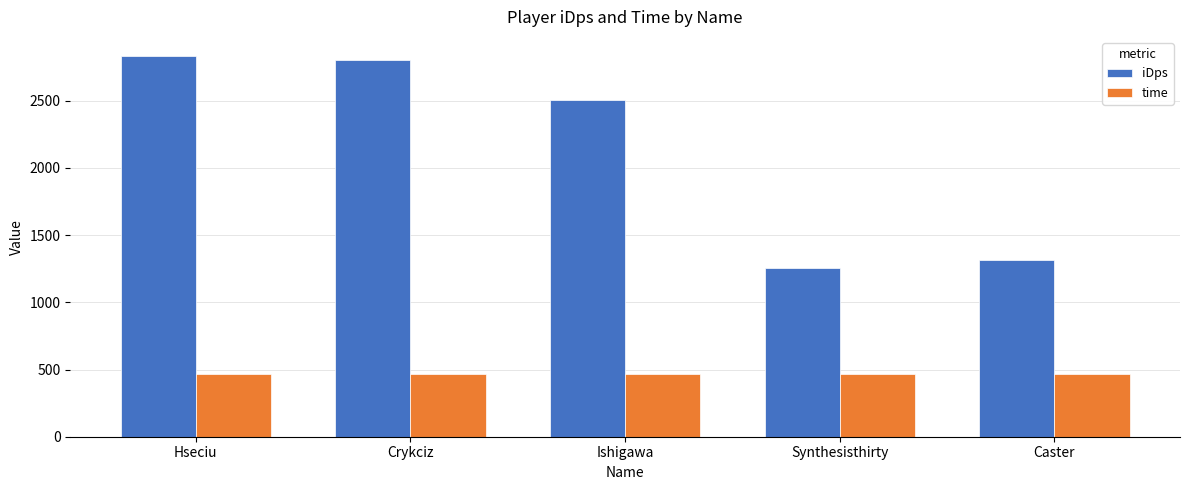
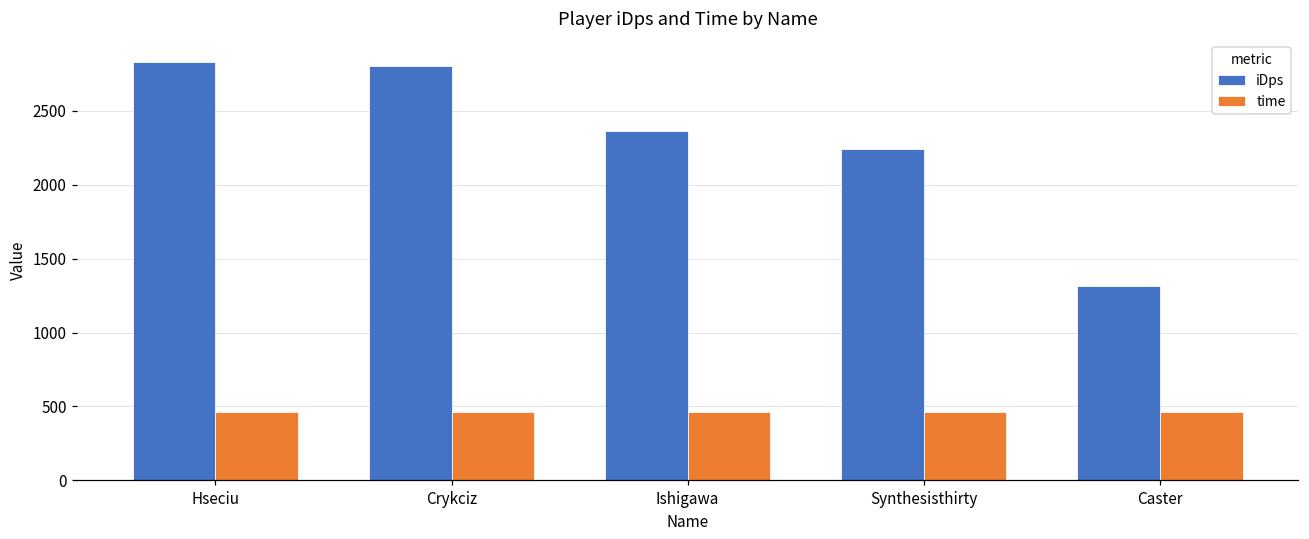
  {
    "iDps": {
      "Hseciu": 2830,
      "Crykciz": 2800,
-     "Ishigawa": 2510,
-     "Synthesisthirty": 1260,
+     "Ishigawa": 2360,
+     "Synthesisthirty": 2240,
      "Caster": 1320
    },
    "time": {
      "Hseciu": 460,
      "Crykciz": 460,
      "Ishigawa": 460,
      "Synthesisthirty": 460,
      "Caster": 460
    }
  }
